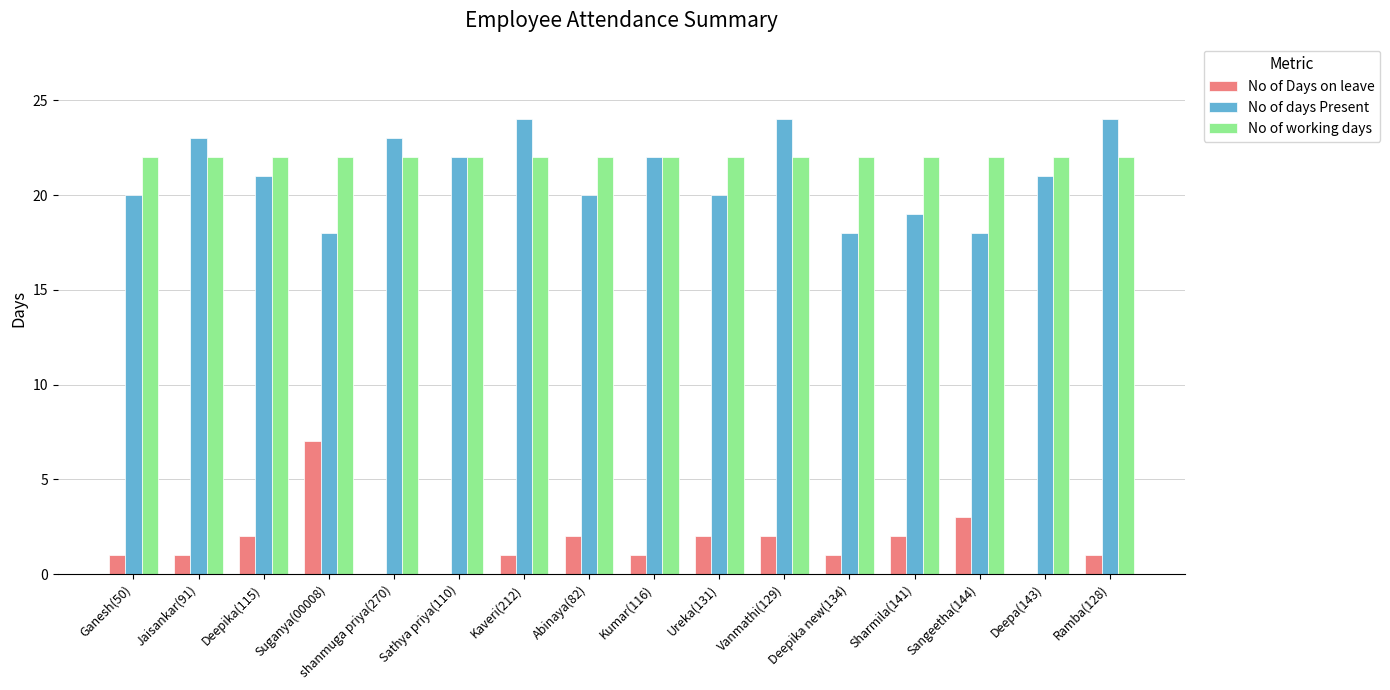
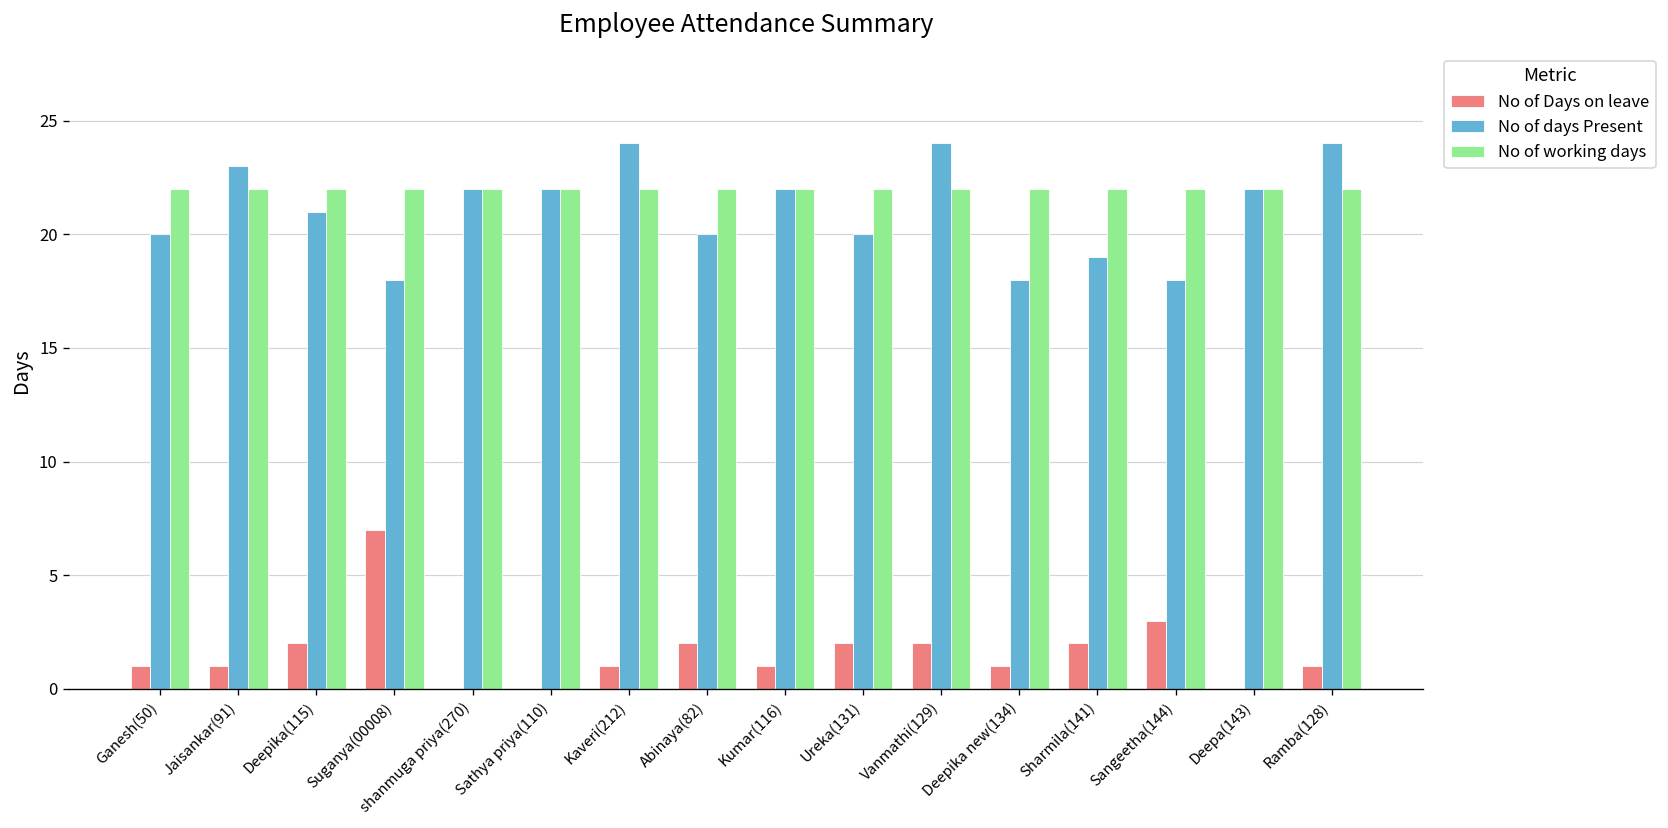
  {
    "No of Days on leave": {
      "Ganesh(50)": 1,
      "Jaisankar(91)": 1,
      "Deepika(115)": 2,
      "Suganya(00008)": 7,
      "shanmuga priya(270)": 0,
      "Sathya priya(110)": 0,
      "Kaveri(212)": 1,
      "Abinaya(82)": 2,
      "Kumar(116)": 1,
      "Ureka(131)": 2,
      "Vanmathi(129)": 2,
      "Deepika new(134)": 1,
      "Sharmila(141)": 2,
      "Sangeetha(144)": 3,
      "Deepa(143)": 0,
      "Ramba(128)": 1
    },
    "No of days Present": {
      "Ganesh(50)": 20,
      "Jaisankar(91)": 23,
      "Deepika(115)": 21,
      "Suganya(00008)": 18,
-     "shanmuga priya(270)": 23,
+     "shanmuga priya(270)": 22,
      "Sathya priya(110)": 22,
      "Kaveri(212)": 24,
      "Abinaya(82)": 20,
      "Kumar(116)": 22,
      "Ureka(131)": 20,
      "Vanmathi(129)": 24,
      "Deepika new(134)": 18,
      "Sharmila(141)": 19,
      "Sangeetha(144)": 18,
-     "Deepa(143)": 21,
+     "Deepa(143)": 22,
      "Ramba(128)": 24
    },
    "No of working days": {
      "Ganesh(50)": 22,
      "Jaisankar(91)": 22,
      "Deepika(115)": 22,
      "Suganya(00008)": 22,
      "shanmuga priya(270)": 22,
      "Sathya priya(110)": 22,
      "Kaveri(212)": 22,
      "Abinaya(82)": 22,
      "Kumar(116)": 22,
      "Ureka(131)": 22,
      "Vanmathi(129)": 22,
      "Deepika new(134)": 22,
      "Sharmila(141)": 22,
      "Sangeetha(144)": 22,
      "Deepa(143)": 22,
      "Ramba(128)": 22
    }
  }
